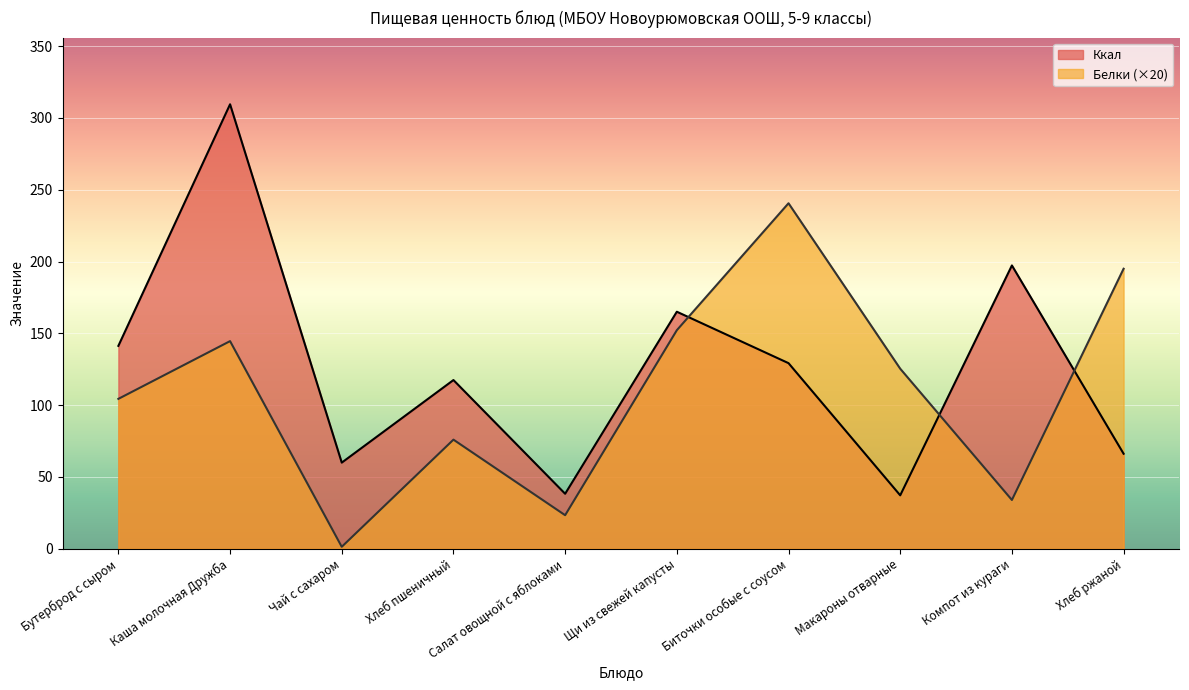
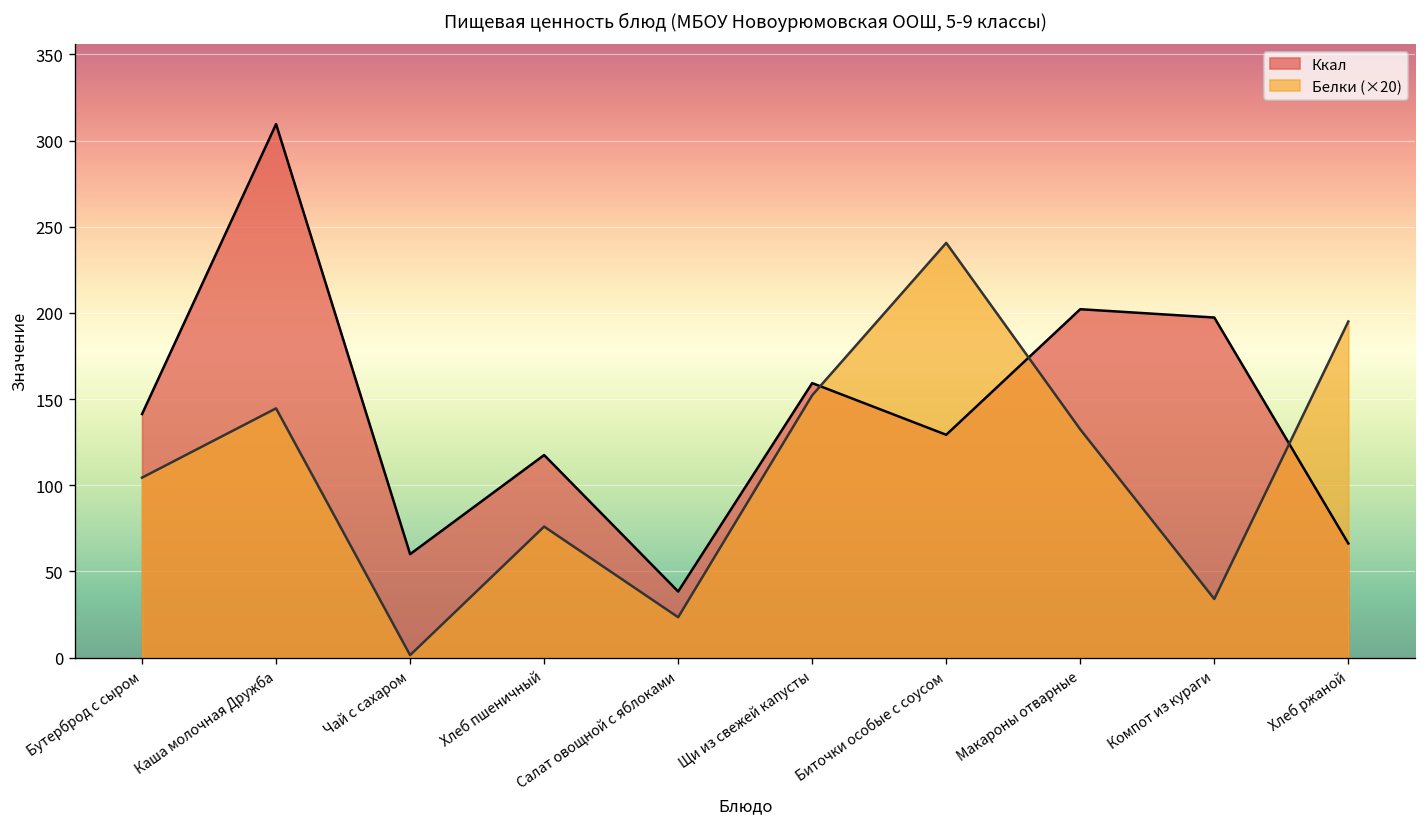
  {
    "Ккал": {
      "Бутерброд с сыром": 141,
      "Каша молочная Дружба": 310,
      "Чай с сахаром": 60,
      "Хлеб пшеничный": 118,
      "Салат овощной с яблоками": 38,
-     "Щи из свежей капусты": 165,
+     "Щи из свежей капусты": 159,
      "Биточки особые с соусом": 129,
-     "Макароны отварные": 37,
+     "Макароны отварные": 202,
      "Компот из кураги": 197,
      "Хлеб ржаной": 66
    },
    "Белки (×20)": {
      "Бутерброд с сыром": 104,
      "Каша молочная Дружба": 145,
      "Чай с сахаром": 1,
      "Хлеб пшеничный": 76,
      "Салат овощной с яблоками": 23,
      "Щи из свежей капусты": 152,
      "Биточки особые с соусом": 241,
-     "Макароны отварные": 125,
+     "Макароны отварные": 132,
      "Компот из кураги": 34,
      "Хлеб ржаной": 195
    }
  }
